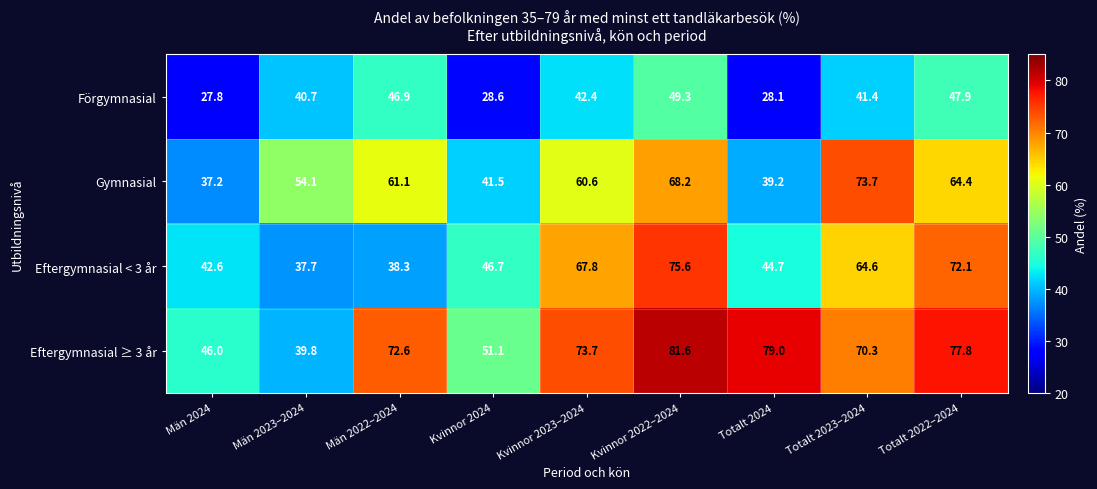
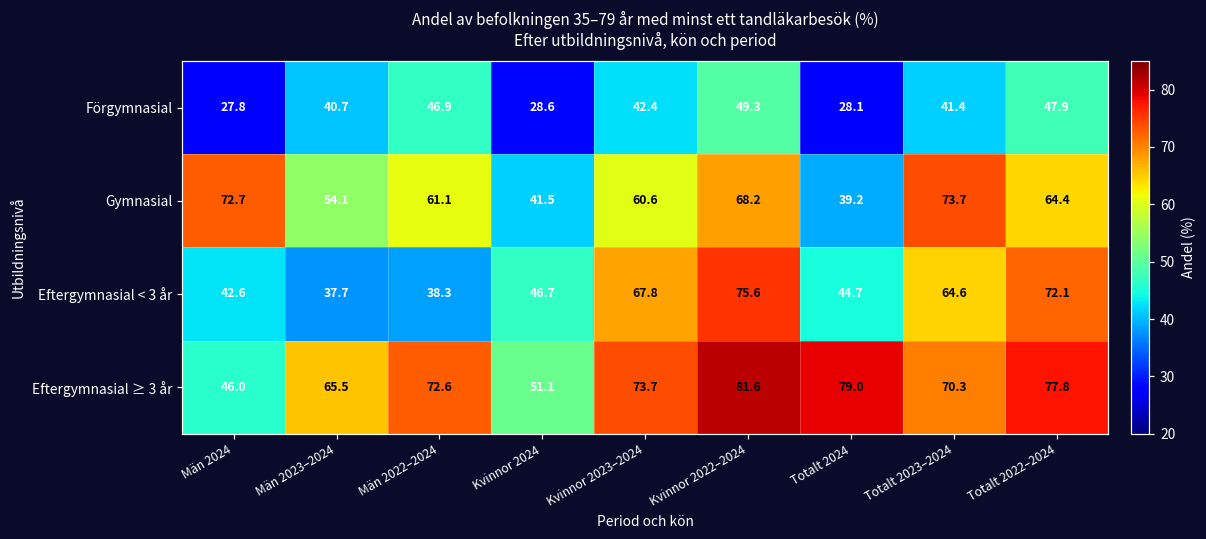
  {
    "Förgymnasial": {
      "Män 2024": 27.8,
      "Män 2023–2024": 40.7,
      "Män 2022–2024": 46.9,
      "Kvinnor 2024": 28.6,
      "Kvinnor 2023–2024": 42.4,
      "Kvinnor 2022–2024": 49.3,
      "Totalt 2024": 28.1,
      "Totalt 2023–2024": 41.4,
      "Totalt 2022–2024": 47.9
    },
    "Gymnasial": {
-     "Män 2024": 37.2,
+     "Män 2024": 72.7,
      "Män 2023–2024": 54.1,
      "Män 2022–2024": 61.1,
      "Kvinnor 2024": 41.5,
      "Kvinnor 2023–2024": 60.6,
      "Kvinnor 2022–2024": 68.2,
      "Totalt 2024": 39.2,
      "Totalt 2023–2024": 73.7,
      "Totalt 2022–2024": 64.4
    },
    "Eftergymnasial < 3 år": {
      "Män 2024": 42.6,
      "Män 2023–2024": 37.7,
      "Män 2022–2024": 38.3,
      "Kvinnor 2024": 46.7,
      "Kvinnor 2023–2024": 67.8,
      "Kvinnor 2022–2024": 75.6,
      "Totalt 2024": 44.7,
      "Totalt 2023–2024": 64.6,
      "Totalt 2022–2024": 72.1
    },
    "Eftergymnasial ≥ 3 år": {
      "Män 2024": 46.0,
-     "Män 2023–2024": 39.8,
+     "Män 2023–2024": 65.5,
      "Män 2022–2024": 72.6,
      "Kvinnor 2024": 51.1,
      "Kvinnor 2023–2024": 73.7,
      "Kvinnor 2022–2024": 81.6,
      "Totalt 2024": 79.0,
      "Totalt 2023–2024": 70.3,
      "Totalt 2022–2024": 77.8
    }
  }
